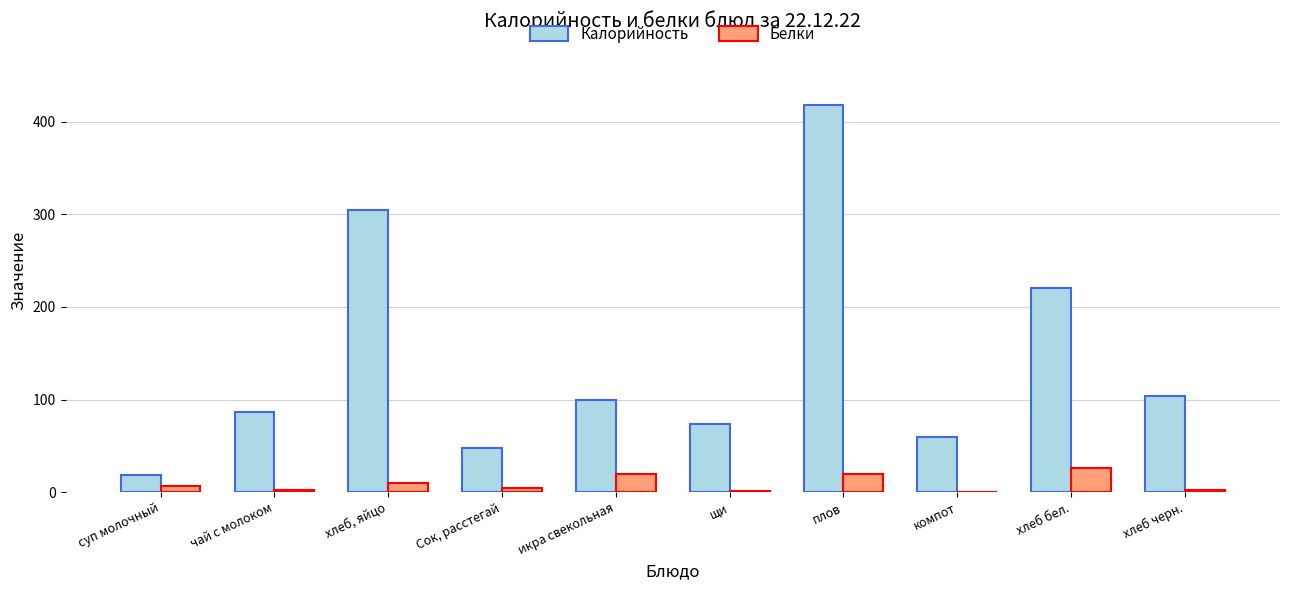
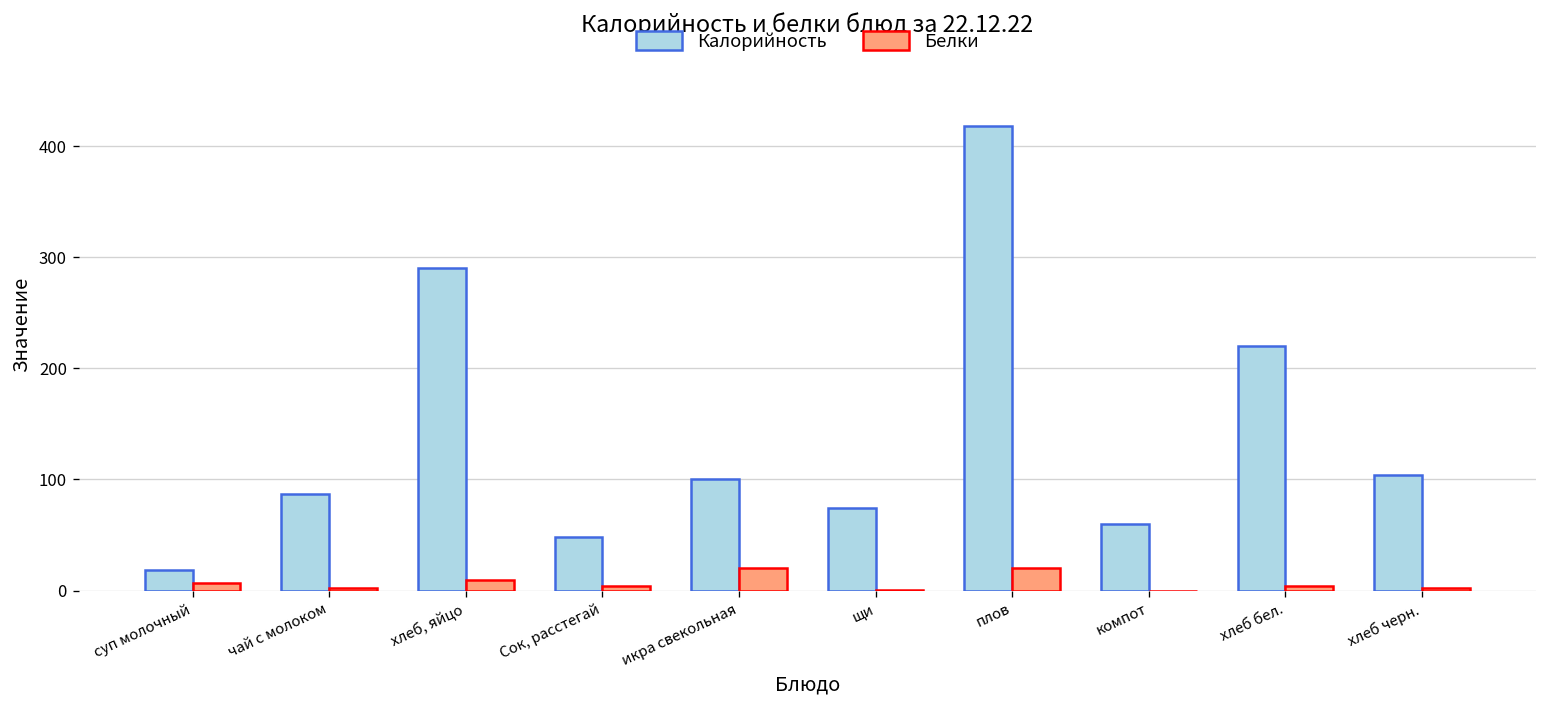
  {
    "Калорийность": {
      "суп молочный": 20,
      "чай с молоком": 90,
-     "хлеб, яйцо": 310,
+     "хлеб, яйцо": 290,
      "Сок, расстегай": 50,
      "икра свекольная": 100,
      "щи": 70,
      "плов": 420,
      "компот": 60,
      "хлеб бел.": 220,
      "хлеб черн.": 100
    },
    "Белки": {
      "суп молочный": 10,
      "хлеб, яйцо": 10,
      "Сок, расстегай": 0,
      "икра свекольная": 20,
      "плов": 20,
      "компот": 0,
-     "хлеб бел.": 30
+     "хлеб бел.": 0
    }
  }
